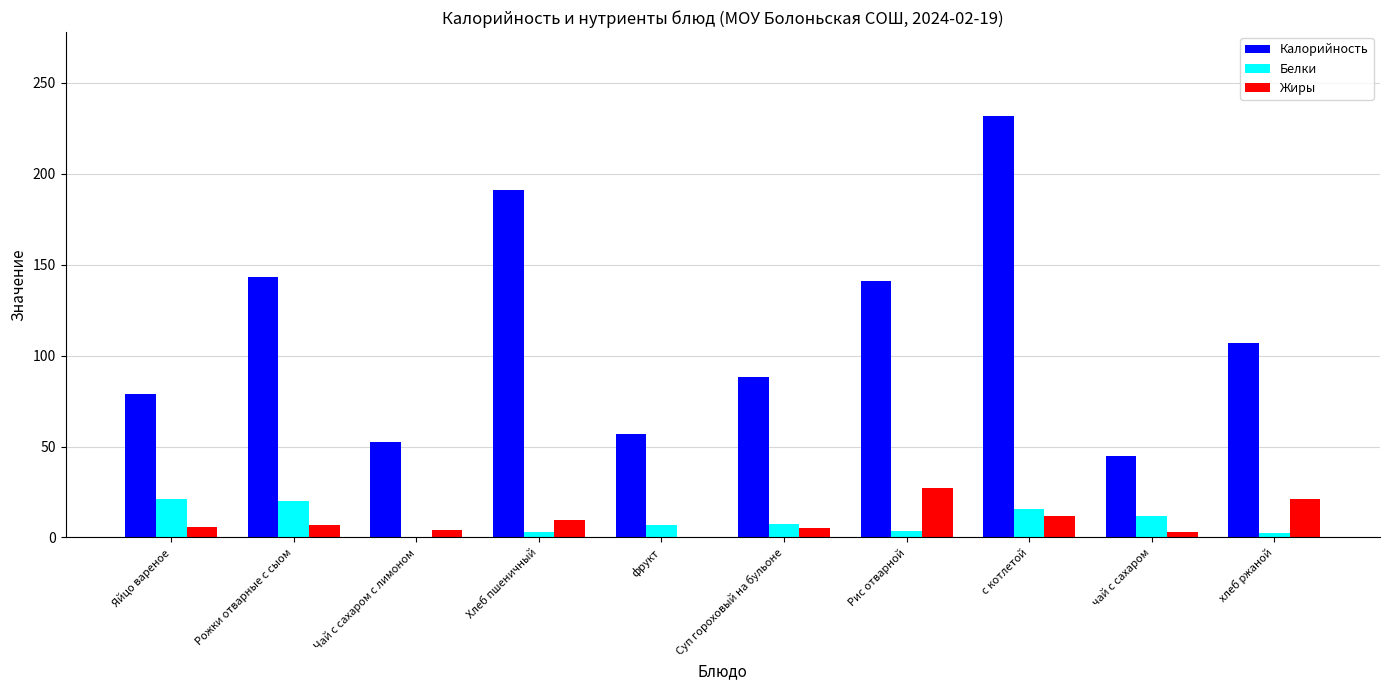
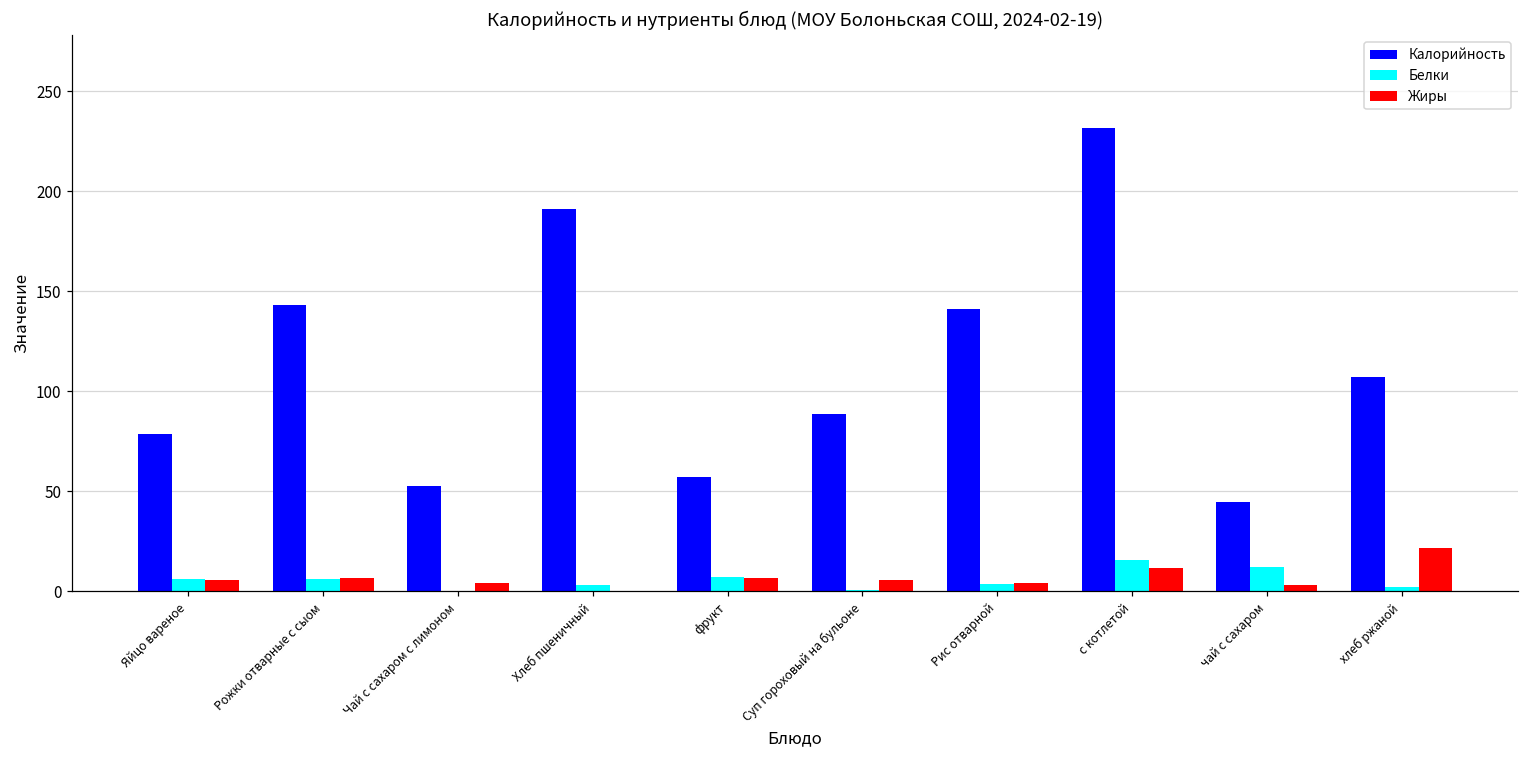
  {
    "Калорийность": {
      "Яйцо вареное": 79,
      "Рожки отварные с сыом": 143,
      "Чай с сахаром с лимоном": 53,
      "Хлеб пшеничный": 191,
      "фрукт": 57,
      "Суп гороховый на бульоне": 89,
      "Рис отварной": 141,
      "с котлетой": 232,
      "чай с сахаром": 45,
      "хлеб ржаной": 107
    },
    "Белки": {
-     "Яйцо вареное": 21,
-     "Рожки отварные с сыом": 20,
+     "Яйцо вареное": 6,
+     "Рожки отварные с сыом": 6,
      "Хлеб пшеничный": 3,
      "фрукт": 7,
-     "Суп гороховый на бульоне": 7,
+     "Суп гороховый на бульоне": 0,
      "Рис отварной": 4,
      "с котлетой": 16,
      "чай с сахаром": 12,
      "хлеб ржаной": 2
    },
    "Жиры": {
      "Яйцо вареное": 6,
      "Рожки отварные с сыом": 7,
      "Чай с сахаром с лимоном": 4,
-     "Хлеб пшеничный": 10,
-     "фрукт": 0,
+     "Хлеб пшеничный": 0,
+     "фрукт": 6,
      "Суп гороховый на бульоне": 5,
-     "Рис отварной": 27,
+     "Рис отварной": 4,
      "с котлетой": 12,
      "чай с сахаром": 3,
      "хлеб ржаной": 21
    }
  }
